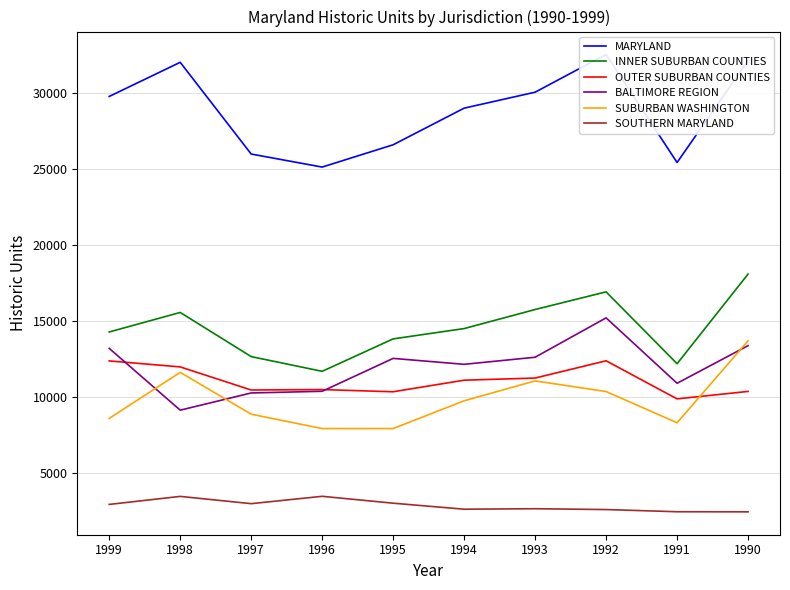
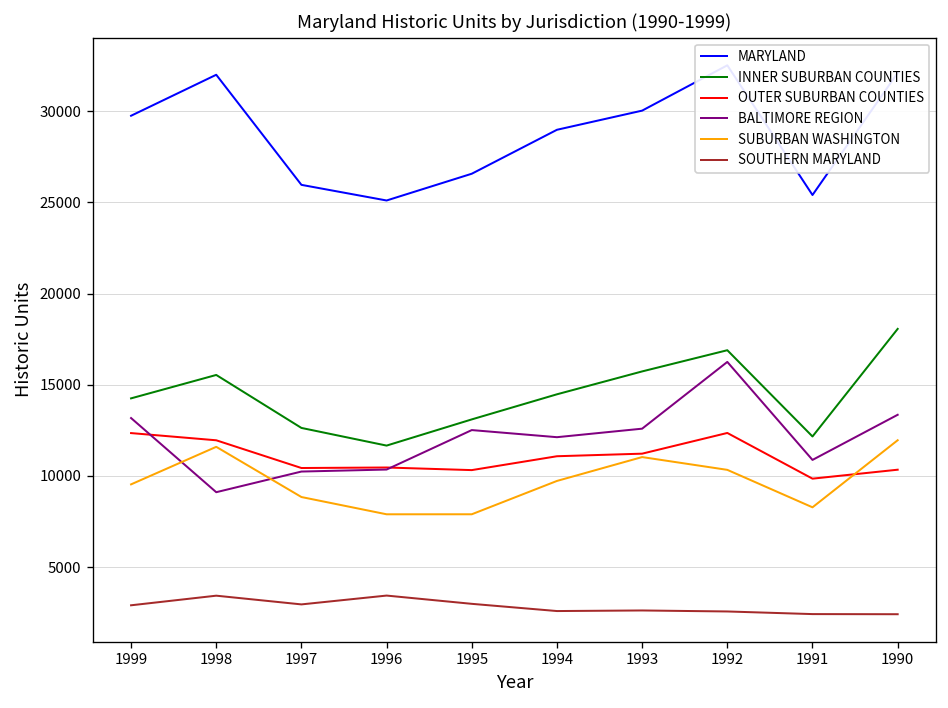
  {
    "MARYLAND": {
      "1999": 29800,
      "1998": 32000,
      "1997": 26000,
      "1996": 25100,
      "1995": 26600,
      "1994": 29000,
      "1993": 30000,
      "1991": 25400
    },
    "INNER SUBURBAN COUNTIES": {
      "1999": 14300,
      "1998": 15500,
      "1997": 12600,
      "1996": 11700,
-     "1995": 13800,
+     "1995": 13100,
      "1994": 14500,
      "1993": 15700,
      "1992": 16900,
      "1991": 12200,
      "1990": 18100
    },
    "OUTER SUBURBAN COUNTIES": {
      "1999": 12300,
      "1998": 12000,
      "1997": 10400,
      "1995": 10300,
      "1994": 11100,
      "1993": 11200,
      "1992": 12400,
      "1991": 9800,
      "1990": 10300
    },
    "BALTIMORE REGION": {
      "1999": 13200,
      "1998": 9100,
      "1997": 10200,
      "1995": 12500,
      "1994": 12100,
      "1993": 12600,
-     "1992": 15200,
+     "1992": 16300,
      "1991": 10900,
      "1990": 13400
    },
    "SUBURBAN WASHINGTON": {
-     "1999": 8600,
+     "1999": 9500,
      "1998": 11600,
      "1997": 8800,
      "1996": 7900,
      "1995": 7900,
      "1994": 9700,
      "1993": 11000,
      "1992": 10300,
      "1991": 8300,
-     "1990": 13700
+     "1990": 12000
    },
    "SOUTHERN MARYLAND": {
      "1999": 2900,
      "1998": 3400,
      "1997": 3000,
      "1996": 3400,
      "1995": 3000,
      "1994": 2600,
      "1993": 2600,
      "1992": 2600,
      "1991": 2400,
      "1990": 2400
    }
  }
